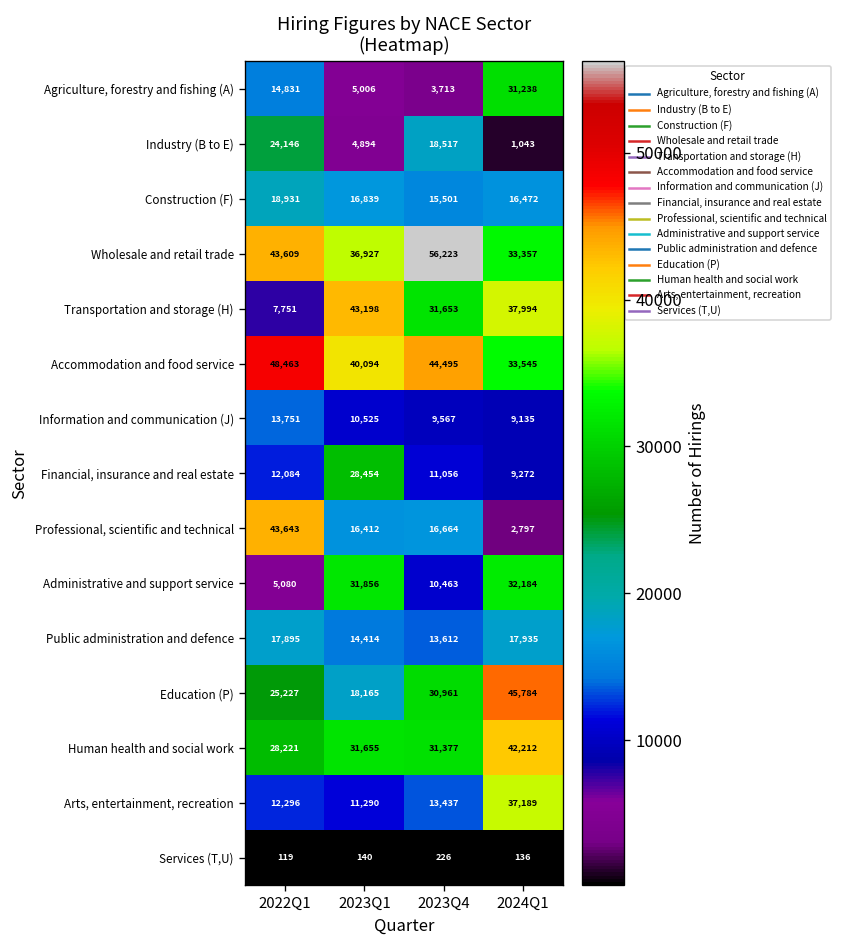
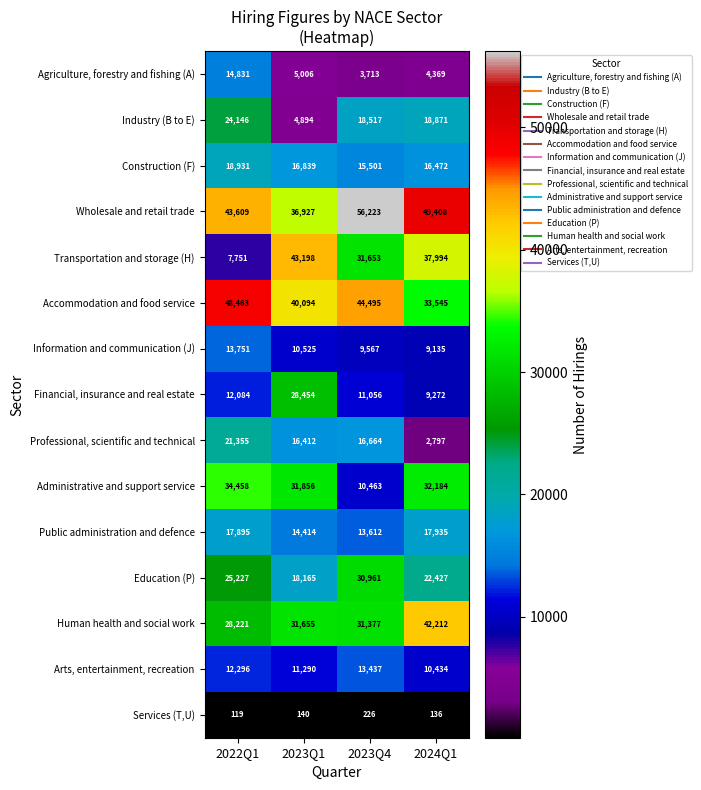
  {
    "Agriculture, forestry and fishing (A)": {
      "2022Q1": "14,831",
      "2023Q1": "5,006",
      "2023Q4": "3,713",
-     "2024Q1": "31,238"
+     "2024Q1": "4,369"
    },
    "Industry (B to E)": {
      "2022Q1": "24,146",
      "2023Q1": "4,894",
      "2023Q4": "18,517",
-     "2024Q1": "1,043"
+     "2024Q1": "18,871"
    },
    "Construction (F)": {
      "2022Q1": "18,931",
      "2023Q1": "16,839",
      "2023Q4": "15,501",
      "2024Q1": "16,472"
    },
    "Wholesale and retail trade": {
      "2022Q1": "43,609",
      "2023Q1": "36,927",
      "2023Q4": "56,223",
-     "2024Q1": "33,357"
+     "2024Q1": "49,408"
    },
    "Transportation and storage (H)": {
      "2022Q1": "7,751",
      "2023Q1": "43,198",
      "2023Q4": "31,653",
      "2024Q1": "37,994"
    },
    "Accommodation and food service": {
      "2022Q1": "48,463",
      "2023Q1": "40,094",
      "2023Q4": "44,495",
      "2024Q1": "33,545"
    },
    "Information and communication (J)": {
      "2022Q1": "13,751",
      "2023Q1": "10,525",
      "2023Q4": "9,567",
      "2024Q1": "9,135"
    },
    "Financial, insurance and real estate": {
      "2022Q1": "12,084",
      "2023Q1": "28,454",
      "2023Q4": "11,056",
      "2024Q1": "9,272"
    },
    "Professional, scientific and technical": {
-     "2022Q1": "43,643",
+     "2022Q1": "21,355",
      "2023Q1": "16,412",
      "2023Q4": "16,664",
      "2024Q1": "2,797"
    },
    "Administrative and support service": {
-     "2022Q1": "5,080",
+     "2022Q1": "34,458",
      "2023Q1": "31,856",
      "2023Q4": "10,463",
      "2024Q1": "32,184"
    },
    "Public administration and defence": {
      "2022Q1": "17,895",
      "2023Q1": "14,414",
      "2023Q4": "13,612",
      "2024Q1": "17,935"
    },
    "Education (P)": {
      "2022Q1": "25,227",
      "2023Q1": "18,165",
      "2023Q4": "30,961",
-     "2024Q1": "45,784"
+     "2024Q1": "22,427"
    },
    "Human health and social work": {
      "2022Q1": "28,221",
      "2023Q1": "31,655",
      "2023Q4": "31,377",
      "2024Q1": "42,212"
    },
    "Arts, entertainment, recreation": {
      "2022Q1": "12,296",
      "2023Q1": "11,290",
      "2023Q4": "13,437",
-     "2024Q1": "37,189"
+     "2024Q1": "10,434"
    },
    "Services (T,U)": {
      "2022Q1": "119",
      "2023Q1": "140",
      "2023Q4": "226",
      "2024Q1": "136"
    }
  }
